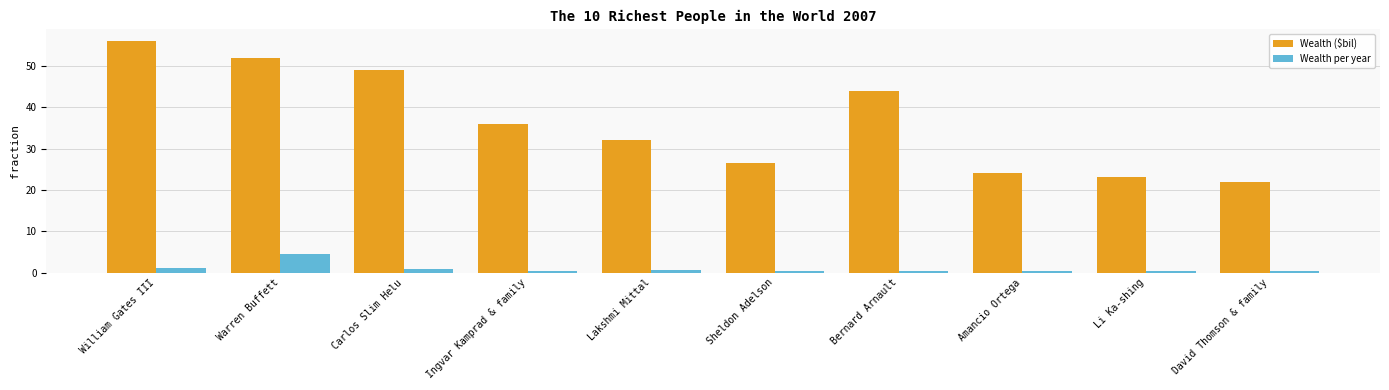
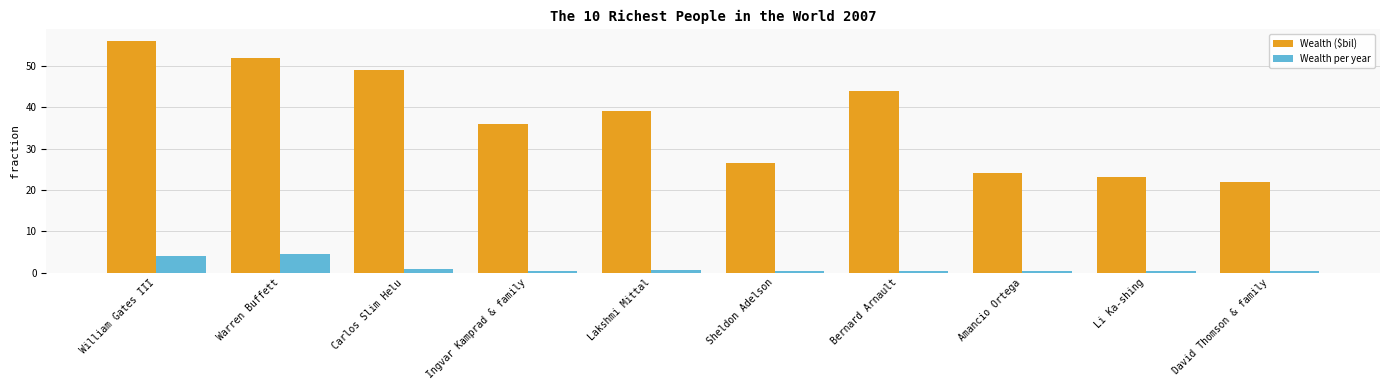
  {
    "Wealth ($bil)": {
      "William Gates III": 56,
      "Warren Buffett": 52,
      "Carlos Slim Helu": 49,
      "Ingvar Kamprad & family": 36,
-     "Lakshmi Mittal": 32,
+     "Lakshmi Mittal": 39,
      "Sheldon Adelson": 27,
      "Bernard Arnault": 44,
      "Amancio Ortega": 24,
      "Li Ka-shing": 23,
      "David Thomson & family": 22
    },
    "Wealth per year": {
-     "William Gates III": 1,
+     "William Gates III": 4,
      "Warren Buffett": 5,
      "Carlos Slim Helu": 1
    }
  }
